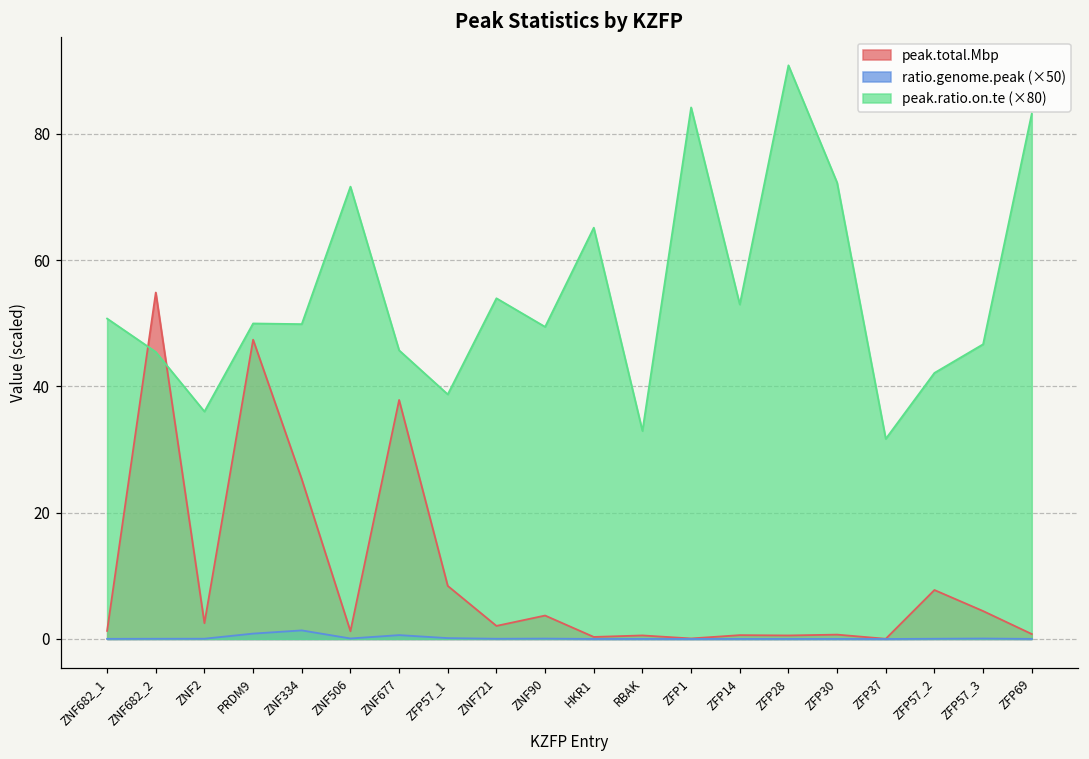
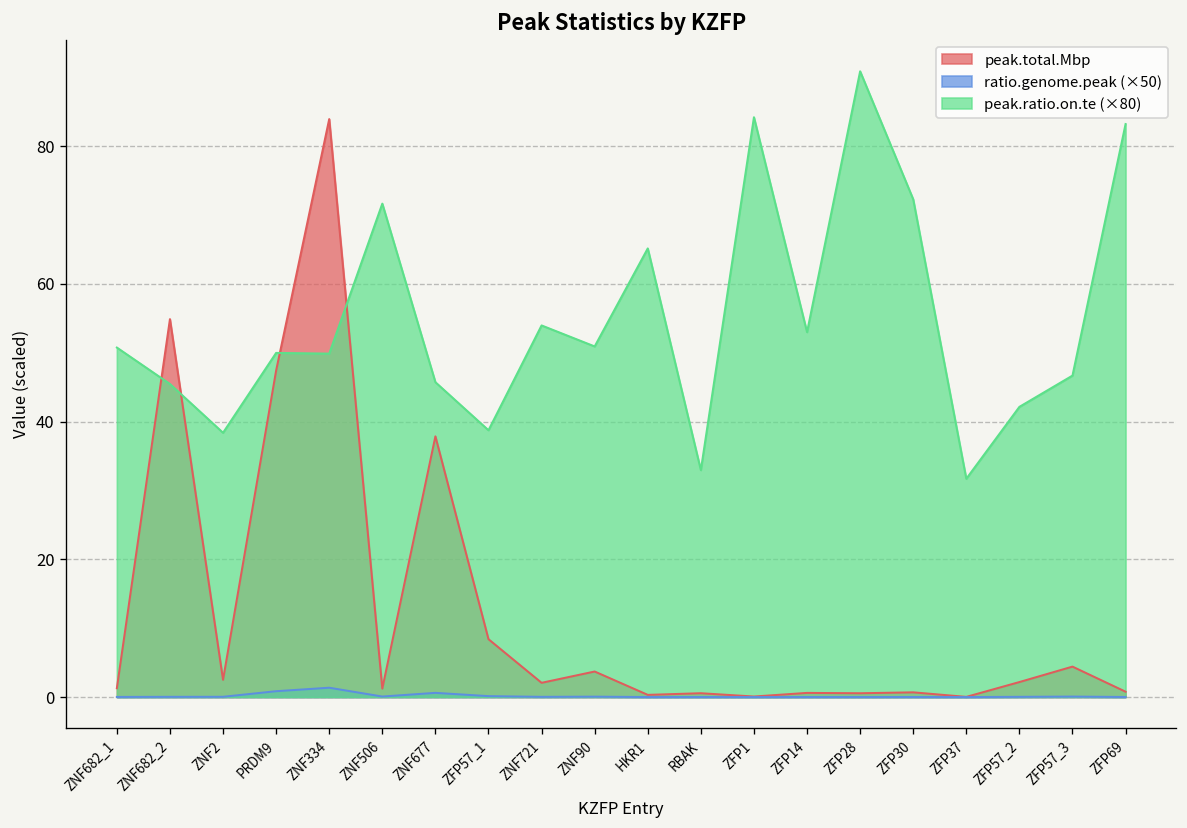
  {
    "peak.total.Mbp": {
      "ZNF682_1": 1,
      "ZNF682_2": 55,
      "ZNF2": 3,
      "PRDM9": 47,
-     "ZNF334": 25,
+     "ZNF334": 84,
      "ZNF506": 1,
      "ZNF677": 38,
      "ZFP57_1": 8,
      "ZNF721": 2,
      "ZNF90": 4,
      "RBAK": 1,
      "ZFP14": 1,
      "ZFP28": 1,
      "ZFP30": 1,
-     "ZFP57_2": 8,
+     "ZFP57_2": 2,
      "ZFP57_3": 4,
      "ZFP69": 1
    },
    "ratio.genome.peak (×50)": {
      "ZNF682_1": 0,
      "ZNF682_2": 0,
      "ZNF2": 0,
      "PRDM9": 1,
      "ZNF334": 1,
      "ZNF506": 0,
      "ZNF677": 1,
      "ZFP57_1": 0,
      "ZNF721": 0,
      "ZNF90": 0,
      "RBAK": 0,
      "ZFP14": 0,
      "ZFP28": 0,
      "ZFP30": 0,
      "ZFP57_2": 0,
      "ZFP57_3": 0,
      "ZFP69": 0
    },
    "peak.ratio.on.te (×80)": {
      "ZNF682_1": 51,
      "ZNF682_2": 45,
-     "ZNF2": 36,
+     "ZNF2": 38,
      "PRDM9": 50,
      "ZNF334": 50,
      "ZNF506": 72,
      "ZNF677": 46,
      "ZFP57_1": 39,
      "ZNF721": 54,
-     "ZNF90": 49,
+     "ZNF90": 51,
      "HKR1": 65,
      "RBAK": 33,
      "ZFP1": 84,
      "ZFP14": 53,
      "ZFP28": 91,
      "ZFP30": 72,
      "ZFP37": 32,
      "ZFP57_2": 42,
      "ZFP57_3": 47,
      "ZFP69": 83
    }
  }
